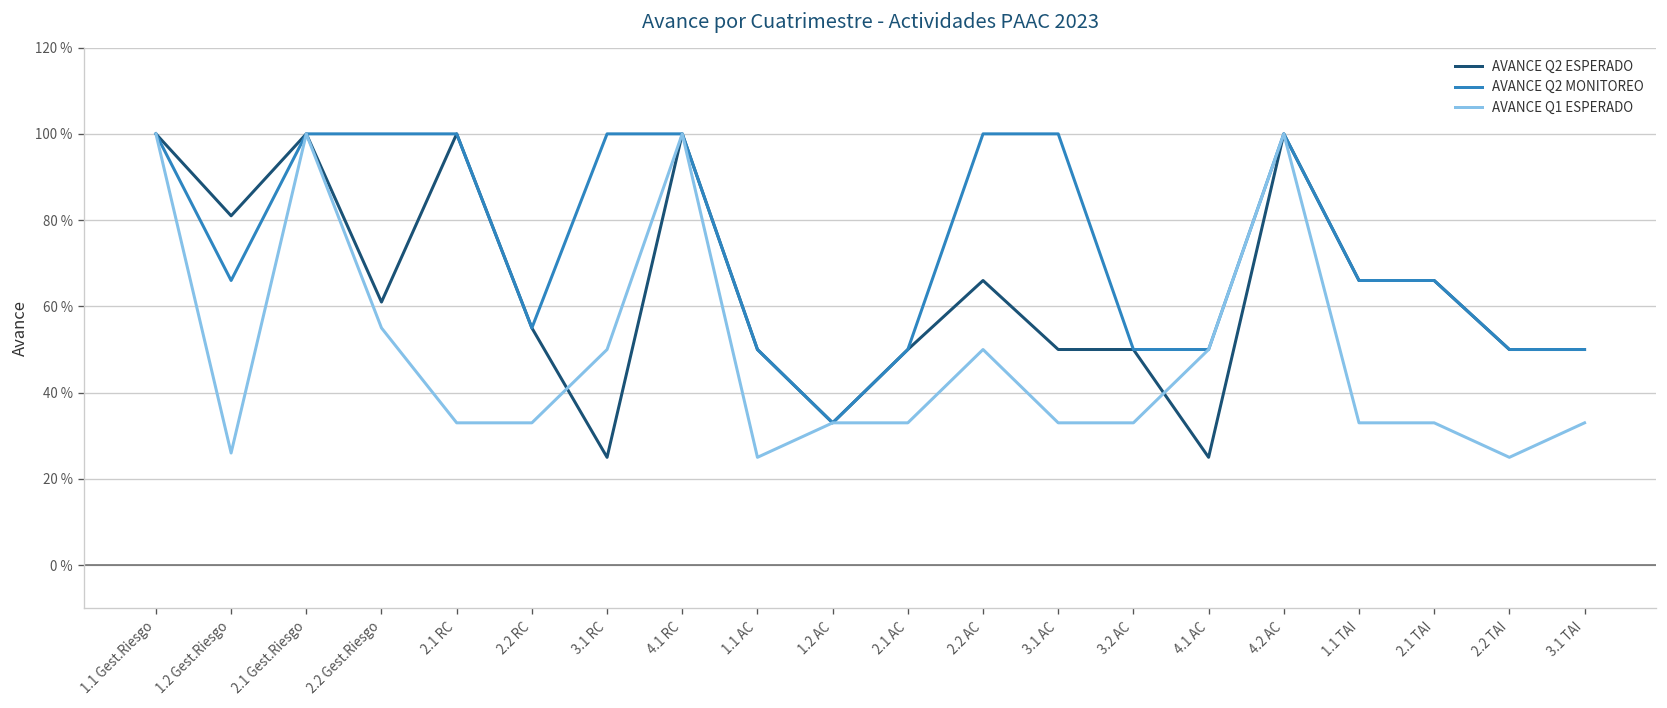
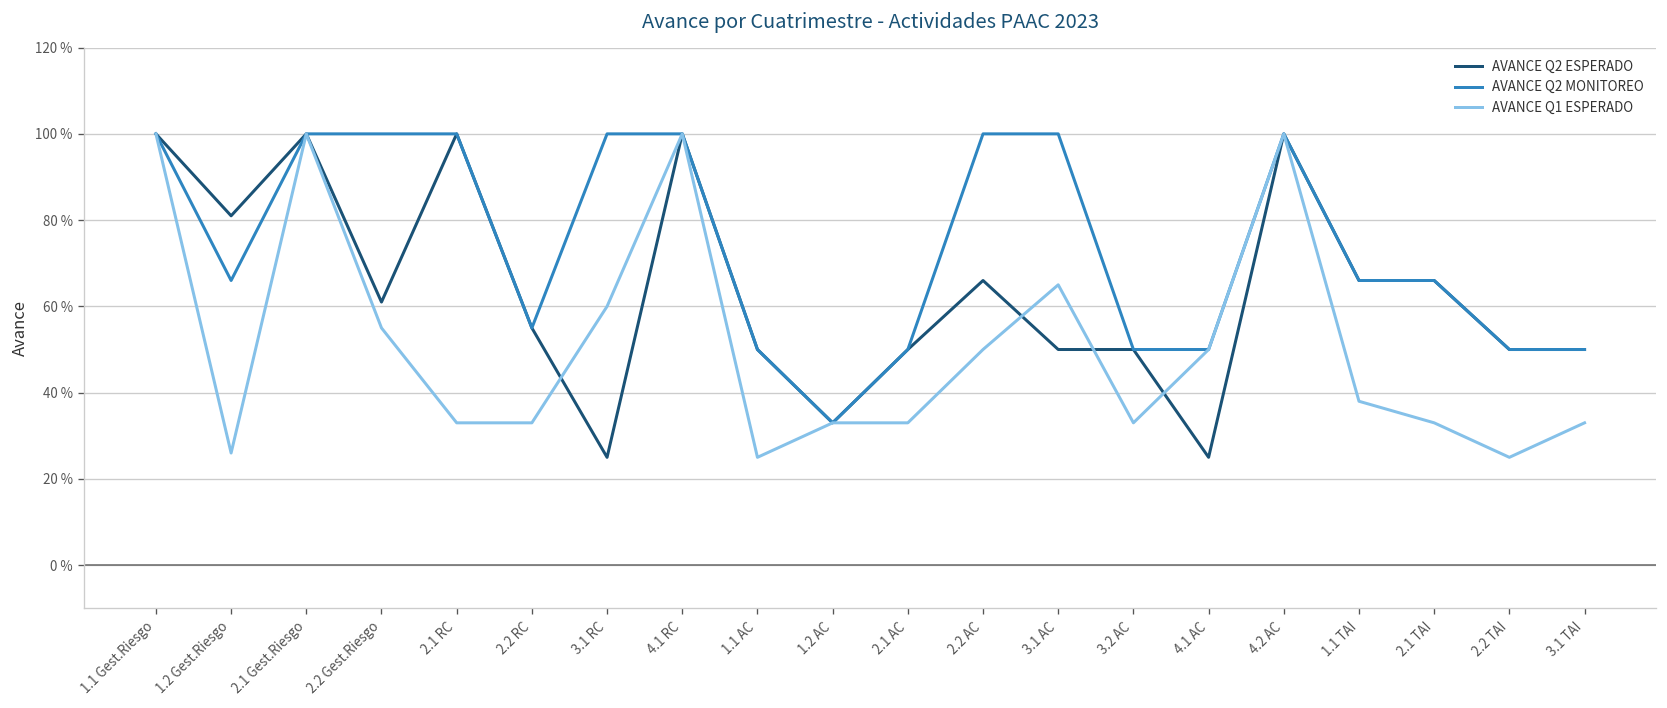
  {
    "AVANCE Q2 ESPERADO": {
      "1.2 Gest.Riesgo": "81 %",
      "2.2 Gest.Riesgo": "61 %",
      "3.1 RC": "25 %",
      "2.2 AC": "66 %",
      "3.1 AC": "50 %",
      "4.1 AC": "25 %"
    },
    "AVANCE Q2 MONITOREO": {
      "1.2 Gest.Riesgo": "66 %",
      "2.2 Gest.Riesgo": "100 %",
      "3.1 RC": "100 %",
      "2.2 AC": "100 %",
      "3.1 AC": "100 %"
    },
    "AVANCE Q1 ESPERADO": {
      "1.2 Gest.Riesgo": "26 %",
      "2.2 Gest.Riesgo": "55 %",
      "2.1 RC": "33 %",
      "2.2 RC": "33 %",
-     "3.1 RC": "50 %",
+     "3.1 RC": "60 %",
      "1.1 AC": "25 %",
      "2.1 AC": "33 %",
      "2.2 AC": "50 %",
-     "3.1 AC": "33 %",
+     "3.1 AC": "65 %",
      "3.2 AC": "33 %",
-     "1.1 TAI": "33 %",
+     "1.1 TAI": "38 %",
      "2.1 TAI": "33 %",
      "2.2 TAI": "25 %",
      "3.1 TAI": "33 %"
    }
  }
